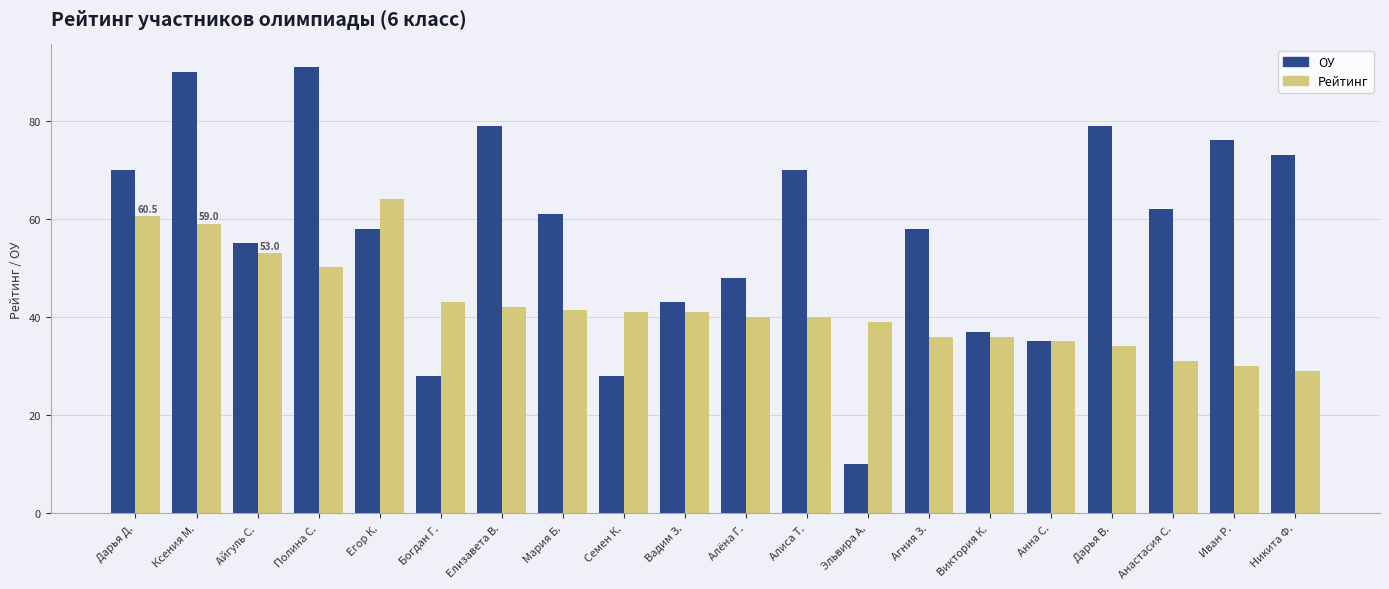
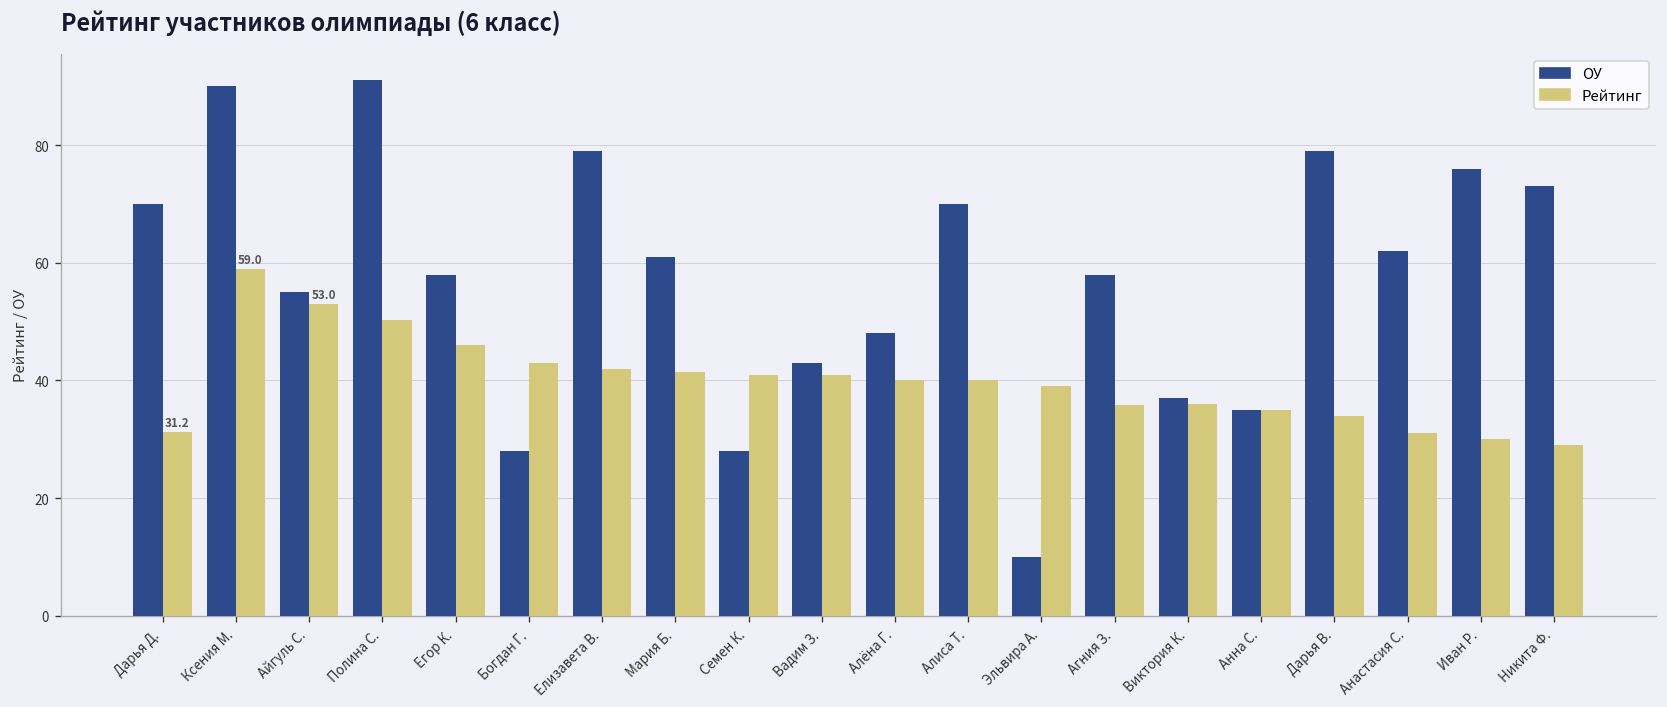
  {
    "ОУ": {
      "Дарья Д.": 70,
      "Ксения М.": 90,
      "Айгуль С.": 55,
      "Полина С.": 91,
      "Егор К.": 58,
      "Богдан Г.": 28,
      "Елизавета В.": 79,
      "Мария Б.": 61,
      "Семен К.": 28,
      "Вадим З.": 43,
      "Алёна Г.": 48,
      "Алиса Т.": 70,
      "Эльвира А.": 10,
      "Агния З.": 58,
      "Виктория К.": 37,
      "Анна С.": 35,
      "Дарья В.": 79,
      "Анастасия С.": 62,
      "Иван Р.": 76,
      "Никита Ф.": 73
    },
    "Рейтинг": {
-     "Дарья Д.": 60.5,
+     "Дарья Д.": 31.2,
      "Ксения М.": 59.0,
      "Айгуль С.": 53.0,
-     "Егор К.": 64
+     "Егор К.": 46
    }
  }
